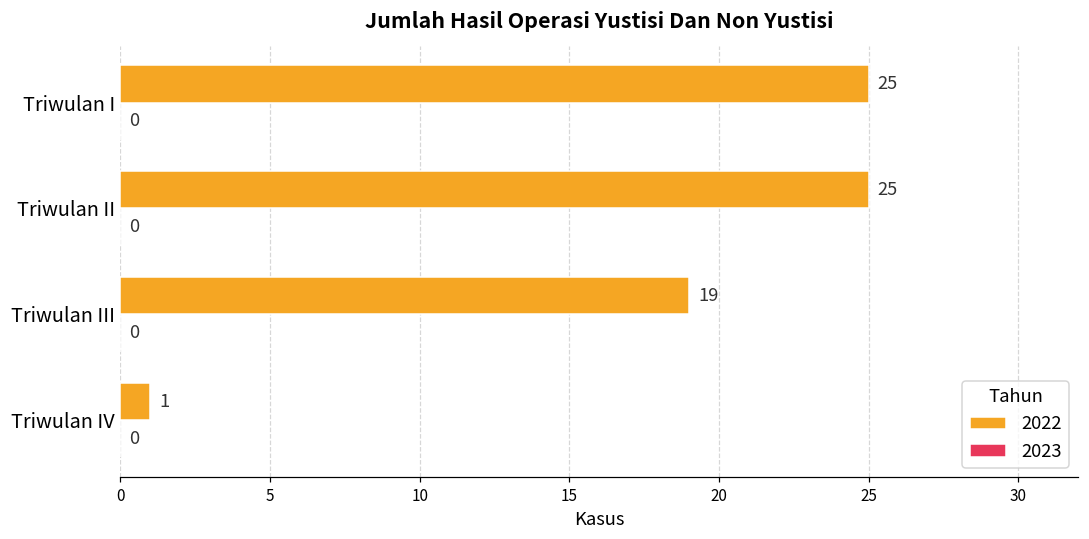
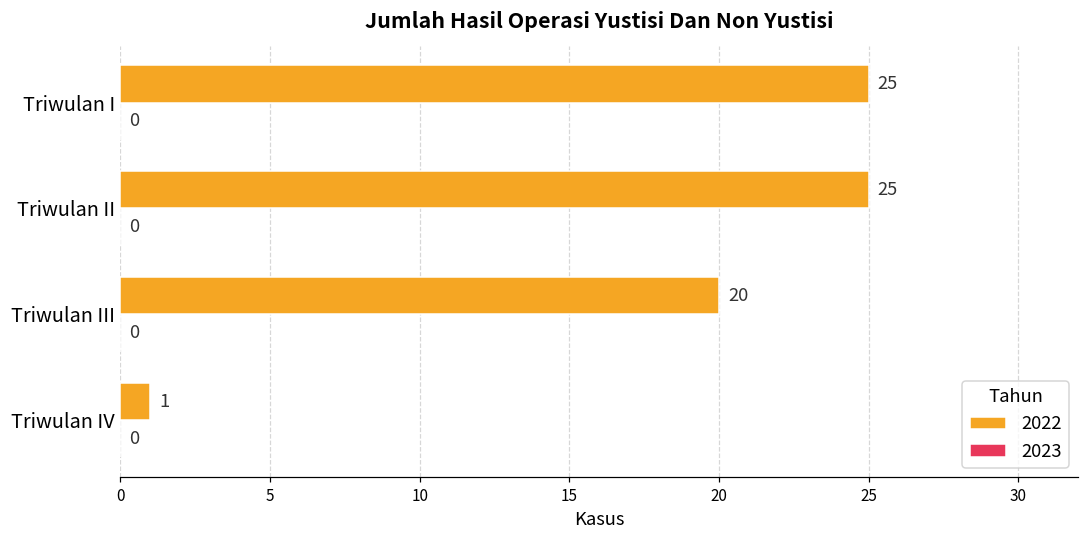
  {
    "2022": {
      "Triwulan I": 25,
      "Triwulan II": 25,
-     "Triwulan III": 19,
+     "Triwulan III": 20,
      "Triwulan IV": 1
    },
    "2023": {
      "Triwulan I": 0,
      "Triwulan II": 0,
      "Triwulan III": 0,
      "Triwulan IV": 0
    }
  }
